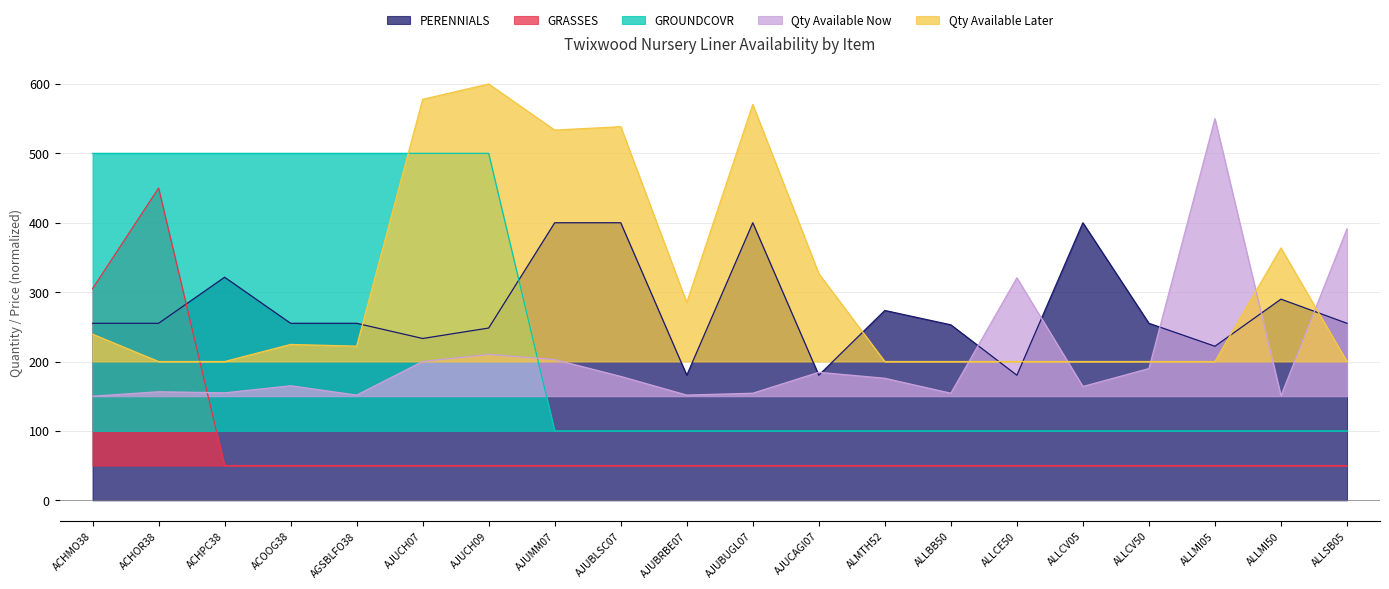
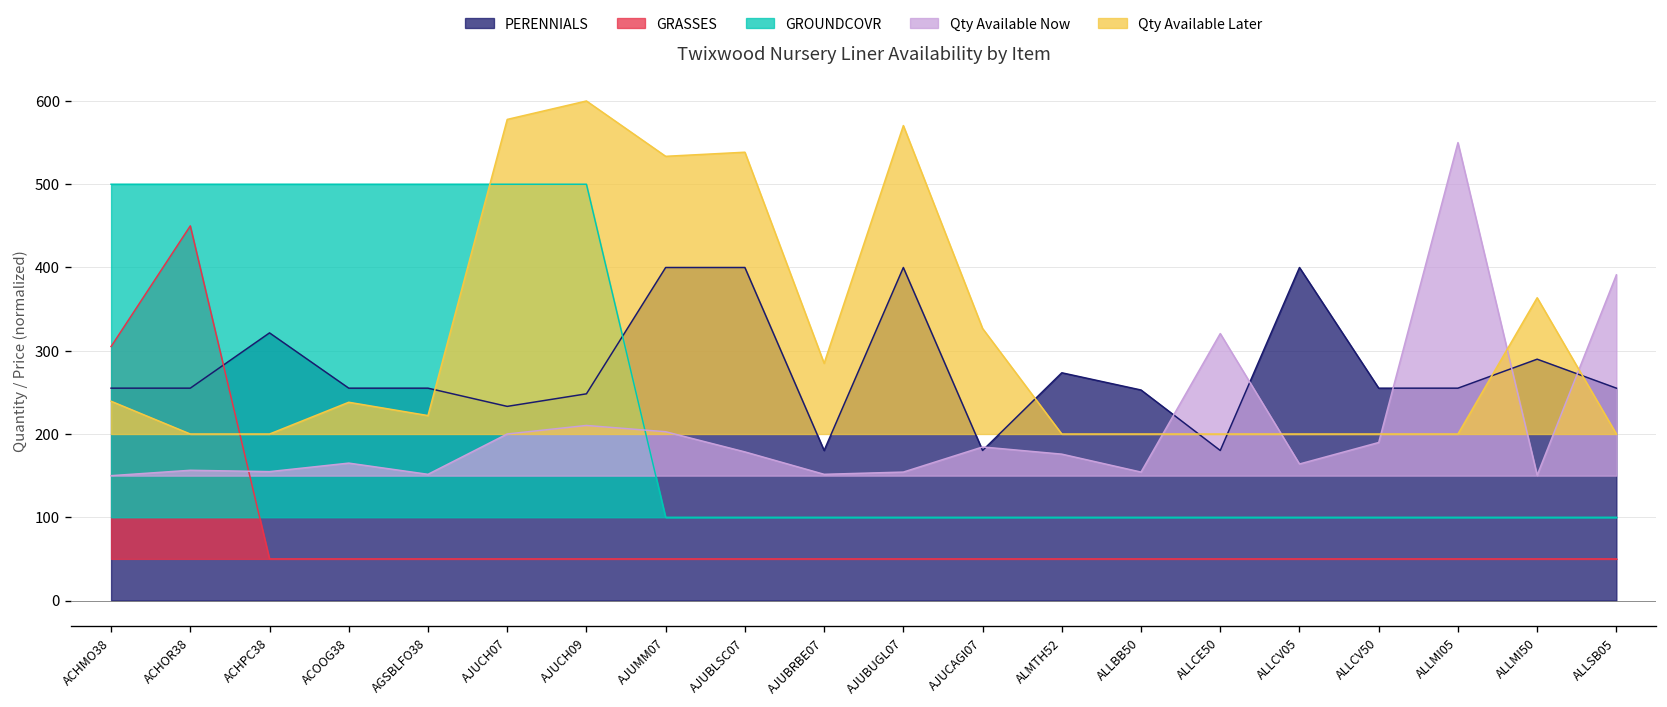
  {
    "PERENNIALS": {
      "ACHMO38": 260,
      "ACHOR38": 260,
      "ACHPC38": 320,
      "ACOOG38": 260,
      "AGSBLFO38": 260,
      "AJUCH07": 230,
      "AJUCH09": 250,
      "AJUMM07": 400,
      "AJUBLSC07": 400,
      "AJUBRBE07": 180,
      "AJUBUGL07": 400,
      "AJUCAGI07": 180,
      "ALMTH52": 270,
      "ALLBB50": 250,
      "ALLCE50": 180,
      "ALLCV05": 400,
      "ALLCV50": 260,
-     "ALLMI05": 220,
+     "ALLMI05": 260,
      "ALLMI50": 290,
      "ALLSB05": 260
    },
    "GRASSES": {
      "ACHMO38": 310,
      "ACHOR38": 450
    },
    "GROUNDCOVR": {
      "ACHMO38": 500,
      "ACHOR38": 500,
      "ACHPC38": 500,
      "ACOOG38": 500,
      "AGSBLFO38": 500,
      "AJUCH07": 500,
      "AJUCH09": 500
    },
    "Qty Available Now": {
      "ACHOR38": 160,
      "ACHPC38": 150,
      "ACOOG38": 170,
      "AGSBLFO38": 150,
      "AJUCH07": 200,
      "AJUCH09": 210,
      "AJUMM07": 200,
      "AJUBLSC07": 180,
      "AJUBRBE07": 150,
      "AJUBUGL07": 150,
      "AJUCAGI07": 180,
      "ALMTH52": 180,
      "ALLBB50": 150,
      "ALLCE50": 320,
      "ALLCV05": 160,
      "ALLCV50": 190,
      "ALLMI05": 550,
      "ALLMI50": 150,
      "ALLSB05": 390
    },
    "Qty Available Later": {
      "ACHMO38": 240,
-     "ACOOG38": 220,
+     "ACOOG38": 240,
      "AGSBLFO38": 220,
      "AJUCH07": 580,
      "AJUCH09": 600,
      "AJUMM07": 530,
      "AJUBLSC07": 540,
      "AJUBRBE07": 280,
      "AJUBUGL07": 570,
      "AJUCAGI07": 330,
      "ALLMI50": 360
    }
  }
